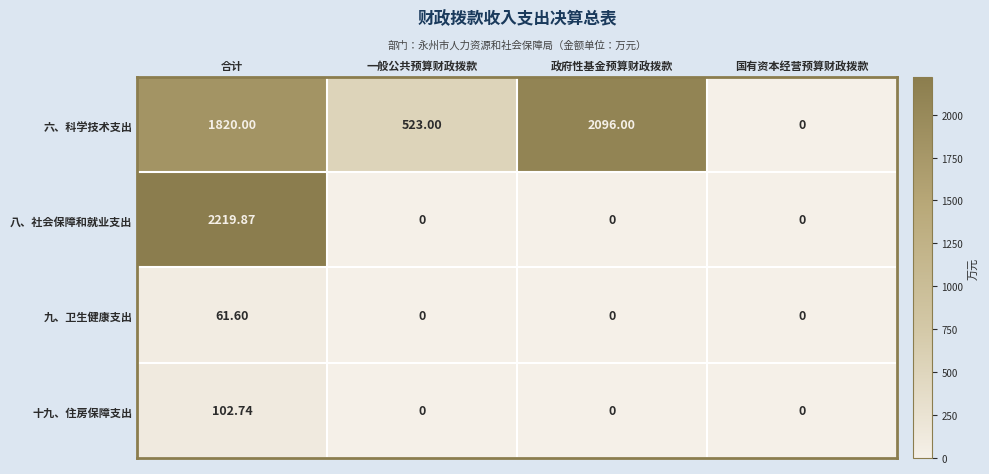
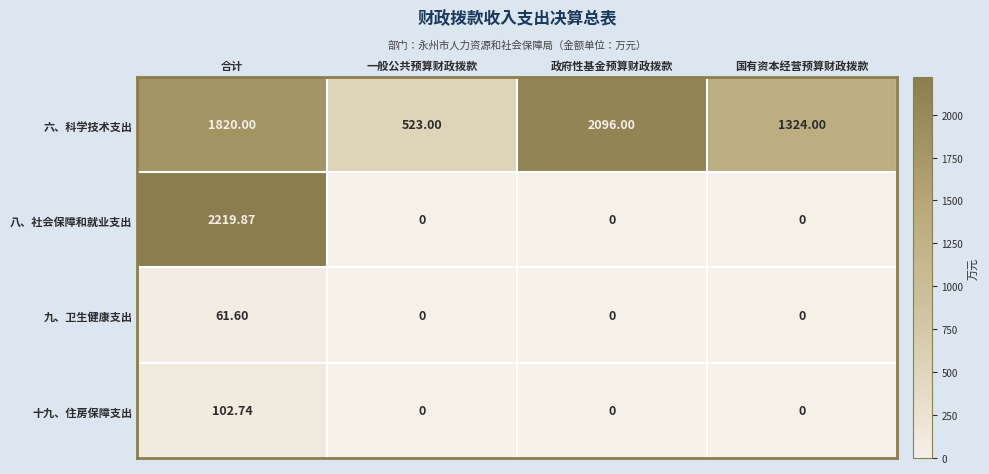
  {
    "六、科学技术支出": {
      "合计": 1820.00,
      "一般公共预算财政拨款": 523.00,
      "政府性基金预算财政拨款": 2096.00,
-     "国有资本经营预算财政拨款": 0
+     "国有资本经营预算财政拨款": 1324.00
    },
    "八、社会保障和就业支出": {
      "合计": 2219.87,
      "一般公共预算财政拨款": 0,
      "政府性基金预算财政拨款": 0,
      "国有资本经营预算财政拨款": 0
    },
    "九、卫生健康支出": {
      "合计": 61.60,
      "一般公共预算财政拨款": 0,
      "政府性基金预算财政拨款": 0,
      "国有资本经营预算财政拨款": 0
    },
    "十九、住房保障支出": {
      "合计": 102.74,
      "一般公共预算财政拨款": 0,
      "政府性基金预算财政拨款": 0,
      "国有资本经营预算财政拨款": 0
    }
  }
